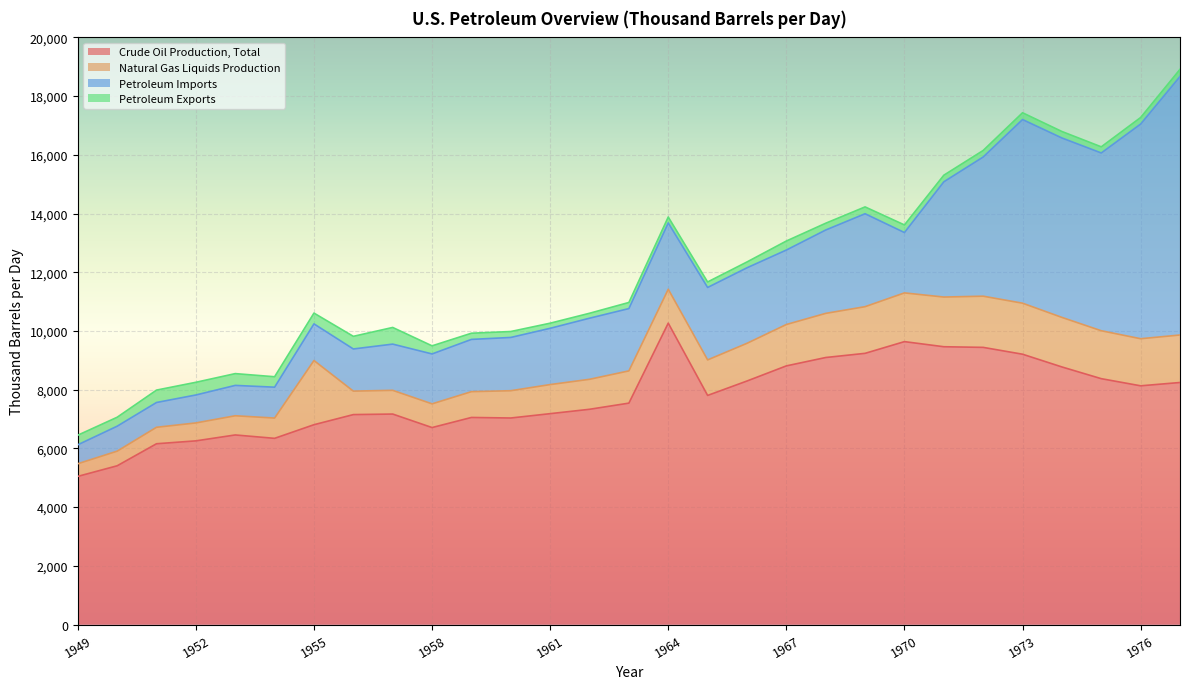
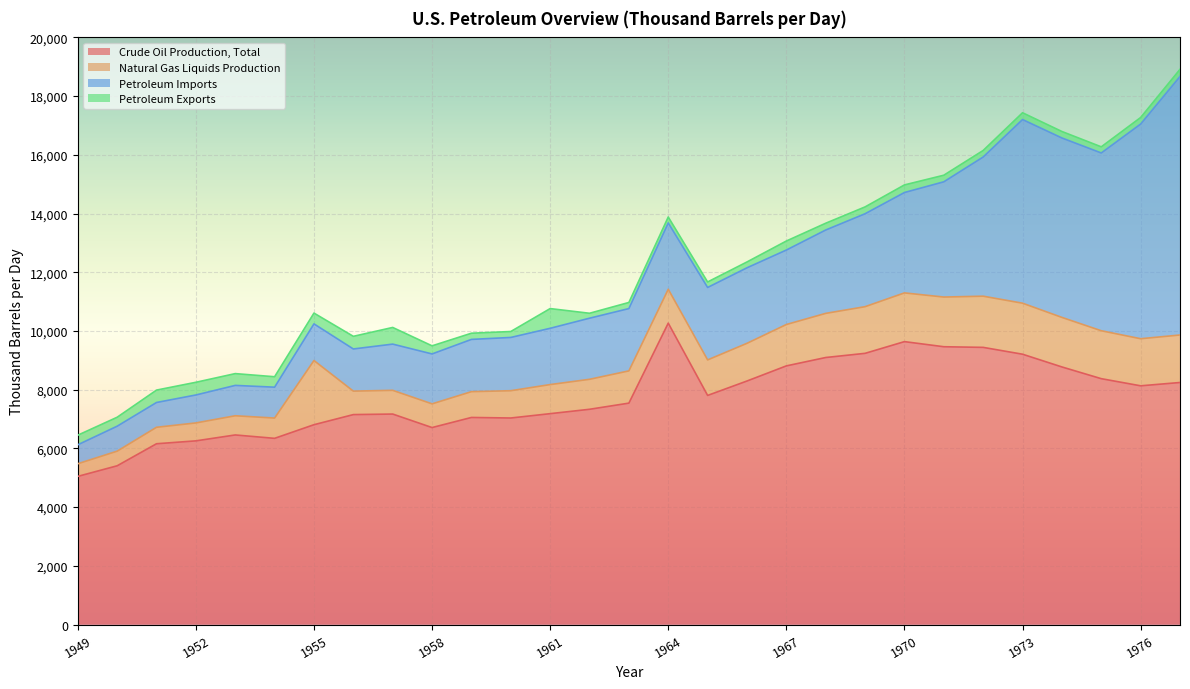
  {
    "Crude Oil Production, Total": {
      "1949": "5,000",
      "1952": "6,300",
      "1955": "6,800",
      "1958": "6,700",
      "1961": "7,200",
      "1964": "10,300",
      "1967": "8,800",
      "1970": "9,600",
      "1973": "9,200",
      "1976": "8,100"
    },
    "Natural Gas Liquids Production": {
      "1949": "400",
      "1952": "600",
      "1955": "2,200",
      "1958": "800",
      "1961": "1,000",
      "1964": "1,200",
      "1967": "1,400",
      "1970": "1,700",
      "1973": "1,700",
      "1976": "1,600"
    },
    "Petroleum Imports": {
      "1949": "600",
      "1952": "1,000",
      "1955": "1,200",
      "1958": "1,700",
      "1961": "1,900",
      "1964": "2,300",
      "1967": "2,500",
-     "1970": "2,100",
+     "1970": "3,400",
      "1973": "6,300",
      "1976": "7,300"
    },
    "Petroleum Exports": {
      "1949": "300",
      "1952": "400",
      "1955": "400",
      "1958": "300",
-     "1961": "200",
+     "1961": "700",
      "1964": "200",
      "1967": "300",
      "1970": "300",
      "1973": "200",
      "1976": "200"
    }
  }
